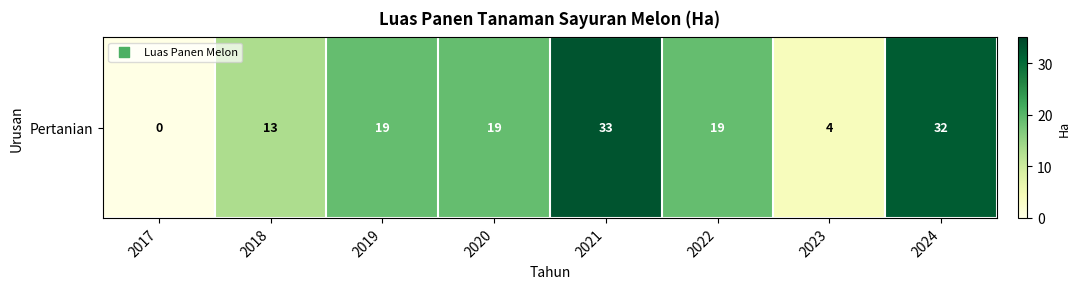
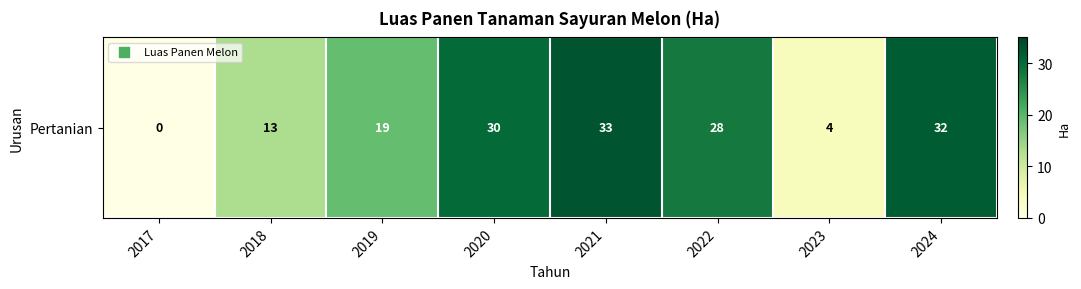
  {
    "Pertanian": {
      "2017": 0,
      "2018": 13,
      "2019": 19,
-     "2020": 19,
+     "2020": 30,
      "2021": 33,
-     "2022": 19,
+     "2022": 28,
      "2023": 4,
      "2024": 32
    }
  }
